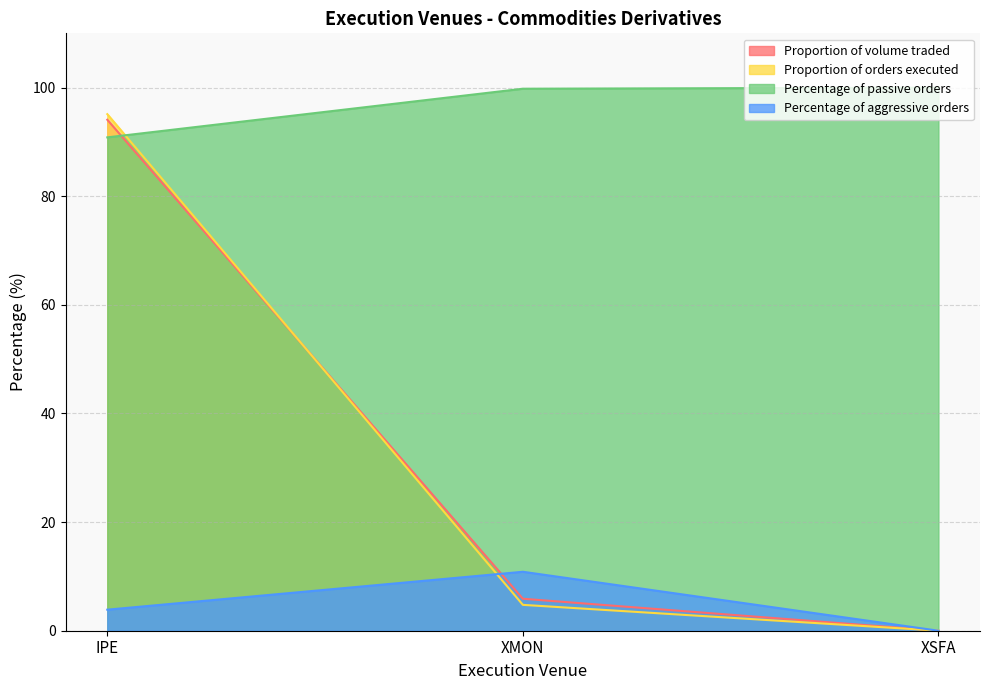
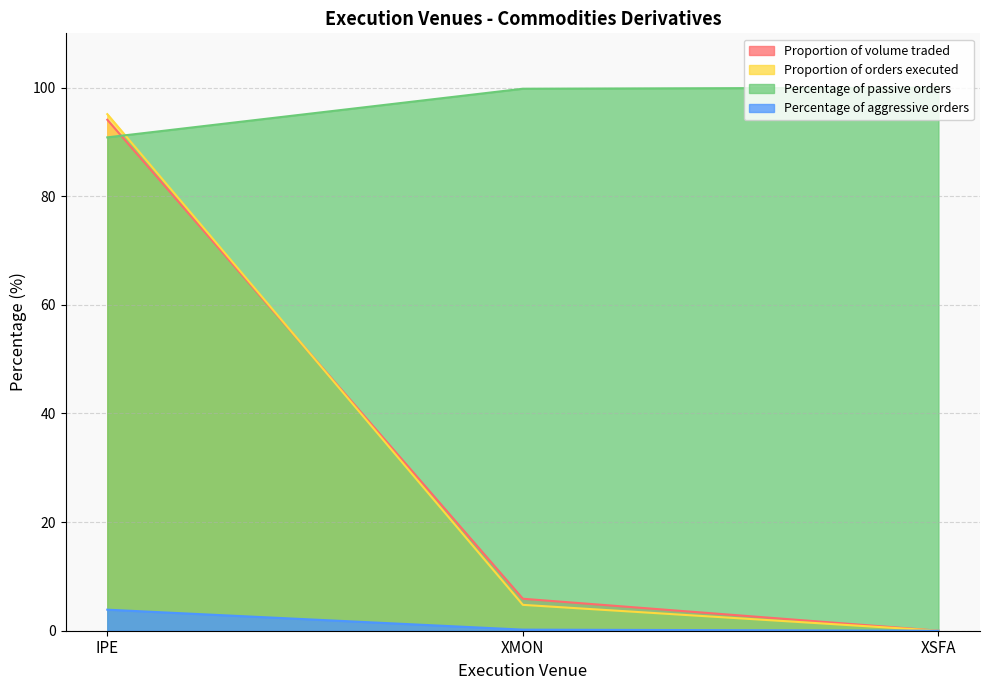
  {
    "Proportion of volume traded": {
      "IPE": 94,
      "XMON": 6
    },
    "Proportion of orders executed": {
      "IPE": 95,
      "XMON": 5
    },
    "Percentage of passive orders": {
      "IPE": 91,
      "XMON": 100
    },
    "Percentage of aggressive orders": {
      "IPE": 4,
-     "XMON": 11
+     "XMON": 0
    }
  }
